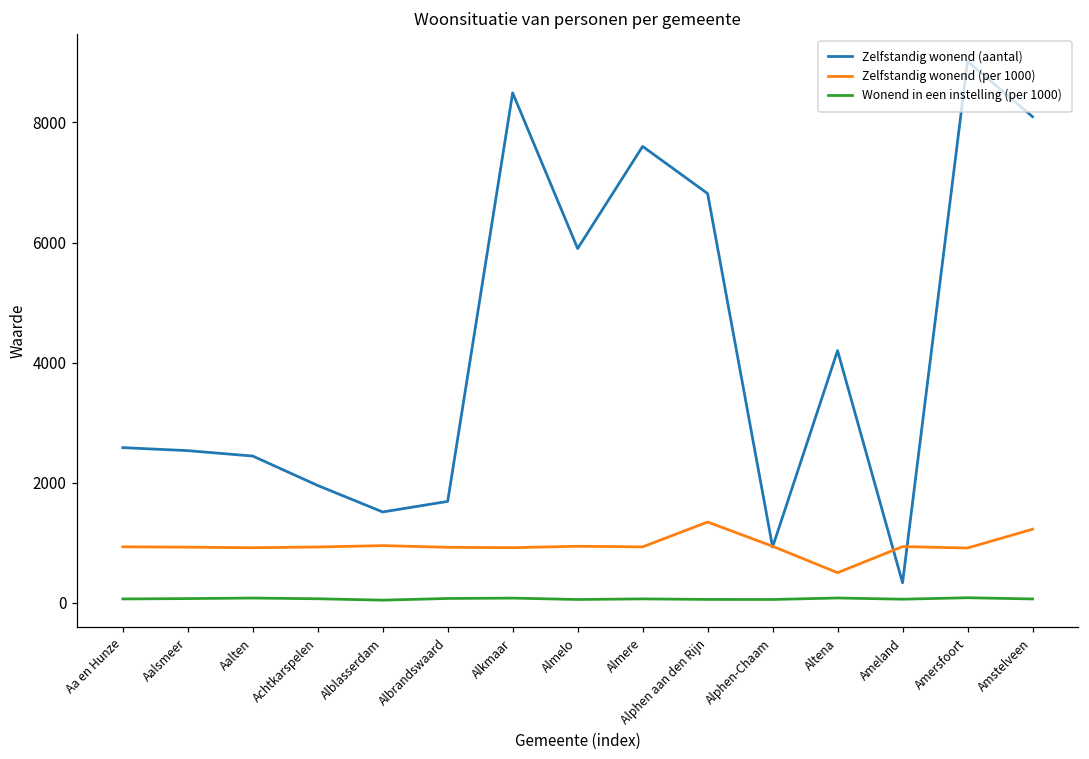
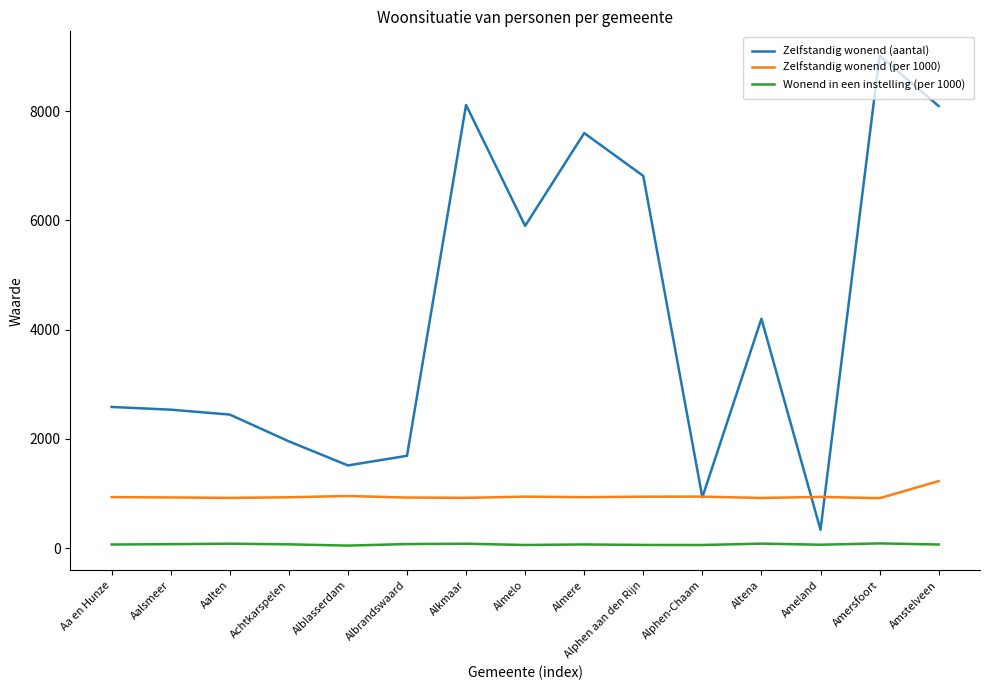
  {
    "Zelfstandig wonend (aantal)": {
      "Aa en Hunze": 2600,
      "Aalsmeer": 2500,
      "Aalten": 2400,
      "Achtkarspelen": 2000,
      "Alblasserdam": 1500,
      "Albrandswaard": 1700,
-     "Alkmaar": 8500,
+     "Alkmaar": 8100,
      "Almelo": 5900,
      "Almere": 7600,
      "Alphen aan den Rijn": 6800,
      "Altena": 4200,
      "Ameland": 300,
      "Amstelveen": 8100
    },
    "Zelfstandig wonend (per 1000)": {
      "Aa en Hunze": 900,
      "Aalsmeer": 900,
      "Aalten": 900,
      "Achtkarspelen": 900,
      "Alblasserdam": 1000,
      "Albrandswaard": 900,
      "Alkmaar": 900,
      "Almelo": 900,
      "Almere": 900,
-     "Alphen aan den Rijn": 1300,
-     "Altena": 500,
+     "Alphen aan den Rijn": 900,
+     "Altena": 900,
      "Ameland": 900,
      "Amersfoort": 900,
      "Amstelveen": 1200
    },
    "Wonend in een instelling (per 1000)": {
      "Aa en Hunze": 100,
      "Aalsmeer": 100,
      "Aalten": 100,
      "Achtkarspelen": 100,
      "Alblasserdam": 0,
      "Albrandswaard": 100,
      "Alkmaar": 100,
      "Almelo": 100,
      "Almere": 100,
      "Alphen aan den Rijn": 100,
      "Alphen-Chaam": 100,
      "Altena": 100,
      "Ameland": 100,
      "Amersfoort": 100,
      "Amstelveen": 100
    }
  }
